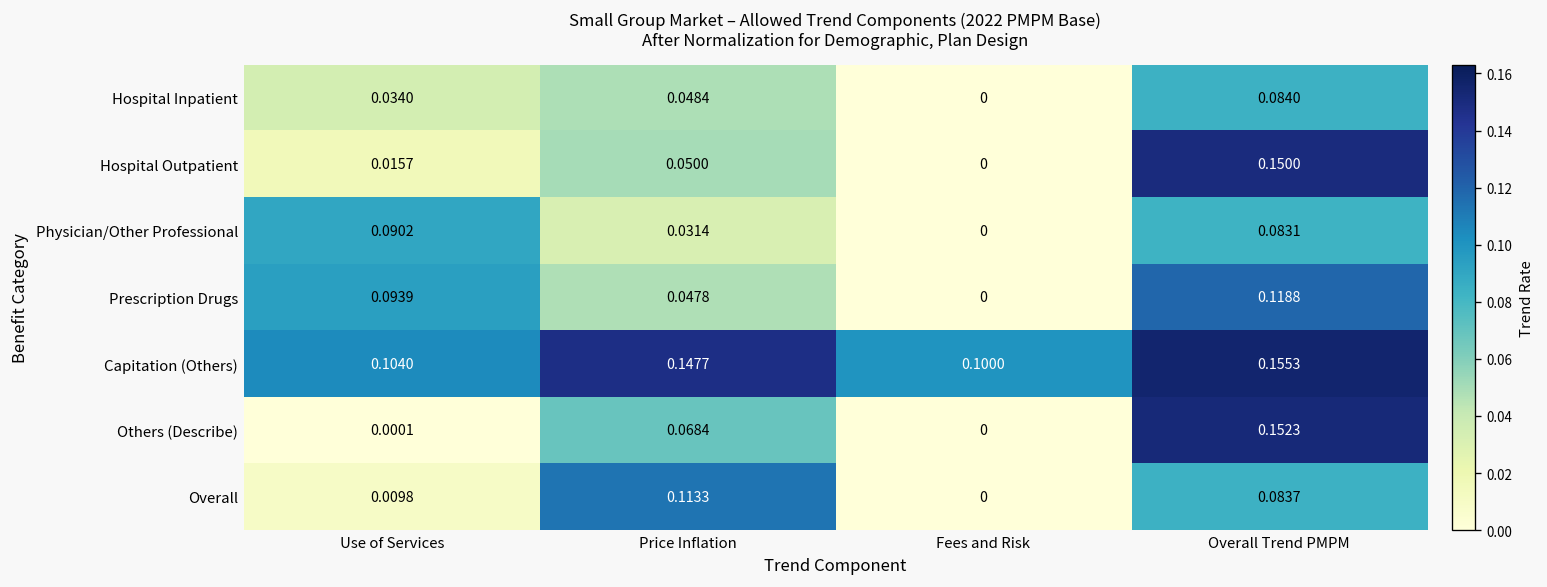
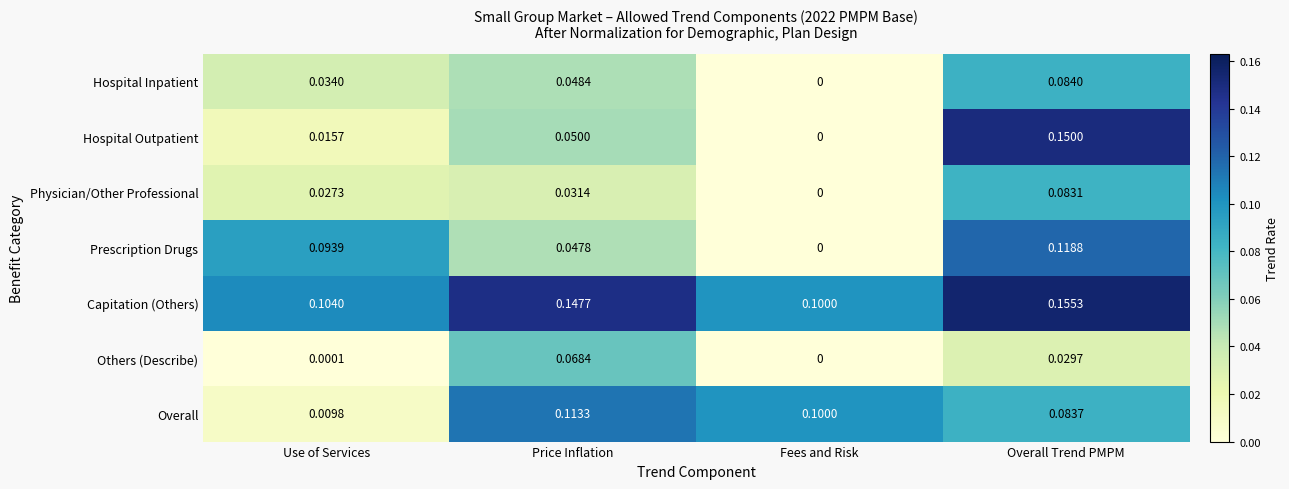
  {
    "Hospital Inpatient": {
      "Use of Services": 0.0340,
      "Price Inflation": 0.0484,
      "Fees and Risk": 0,
      "Overall Trend PMPM": 0.0840
    },
    "Hospital Outpatient": {
      "Use of Services": 0.0157,
      "Price Inflation": 0.0500,
      "Fees and Risk": 0,
      "Overall Trend PMPM": 0.1500
    },
    "Physician/Other Professional": {
-     "Use of Services": 0.0902,
+     "Use of Services": 0.0273,
      "Price Inflation": 0.0314,
      "Fees and Risk": 0,
      "Overall Trend PMPM": 0.0831
    },
    "Prescription Drugs": {
      "Use of Services": 0.0939,
      "Price Inflation": 0.0478,
      "Fees and Risk": 0,
      "Overall Trend PMPM": 0.1188
    },
    "Capitation (Others)": {
      "Use of Services": 0.1040,
      "Price Inflation": 0.1477,
      "Fees and Risk": 0.1000,
      "Overall Trend PMPM": 0.1553
    },
    "Others (Describe)": {
      "Use of Services": 0.0001,
      "Price Inflation": 0.0684,
      "Fees and Risk": 0,
-     "Overall Trend PMPM": 0.1523
+     "Overall Trend PMPM": 0.0297
    },
    "Overall": {
      "Use of Services": 0.0098,
      "Price Inflation": 0.1133,
-     "Fees and Risk": 0,
+     "Fees and Risk": 0.1000,
      "Overall Trend PMPM": 0.0837
    }
  }
